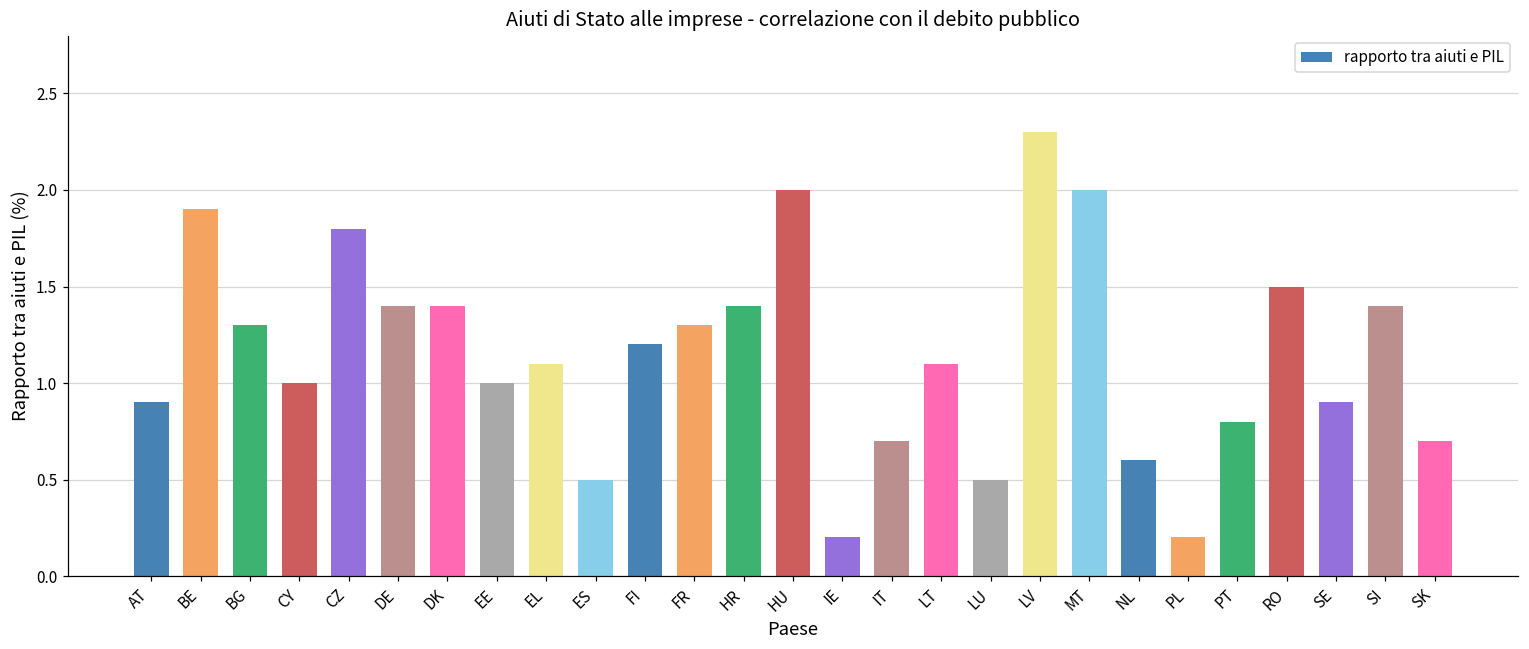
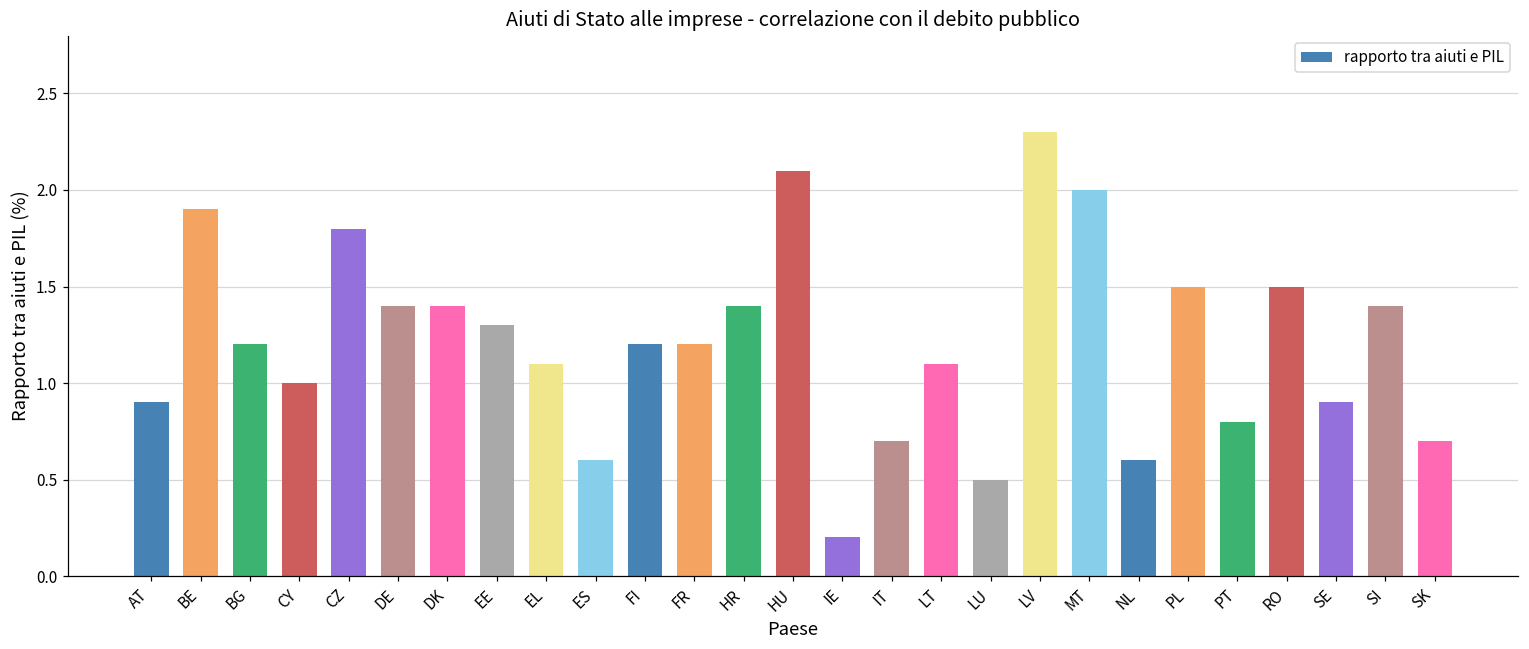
  {
    "AT": 0.9,
    "BE": 1.9,
-   "BG": 1.3,
+   "BG": 1.2,
    "CY": 1.0,
    "CZ": 1.8,
    "DE": 1.4,
    "DK": 1.4,
-   "EE": 1.0,
+   "EE": 1.3,
    "EL": 1.1,
-   "ES": 0.5,
+   "ES": 0.6,
    "FI": 1.2,
-   "FR": 1.3,
+   "FR": 1.2,
    "HR": 1.4,
-   "HU": 2.0,
+   "HU": 2.1,
    "IE": 0.2,
    "IT": 0.7,
    "LT": 1.1,
    "LU": 0.5,
    "LV": 2.3,
    "MT": 2.0,
    "NL": 0.6,
-   "PL": 0.2,
+   "PL": 1.5,
    "PT": 0.8,
    "RO": 1.5,
    "SE": 0.9,
    "SI": 1.4,
    "SK": 0.7
  }
